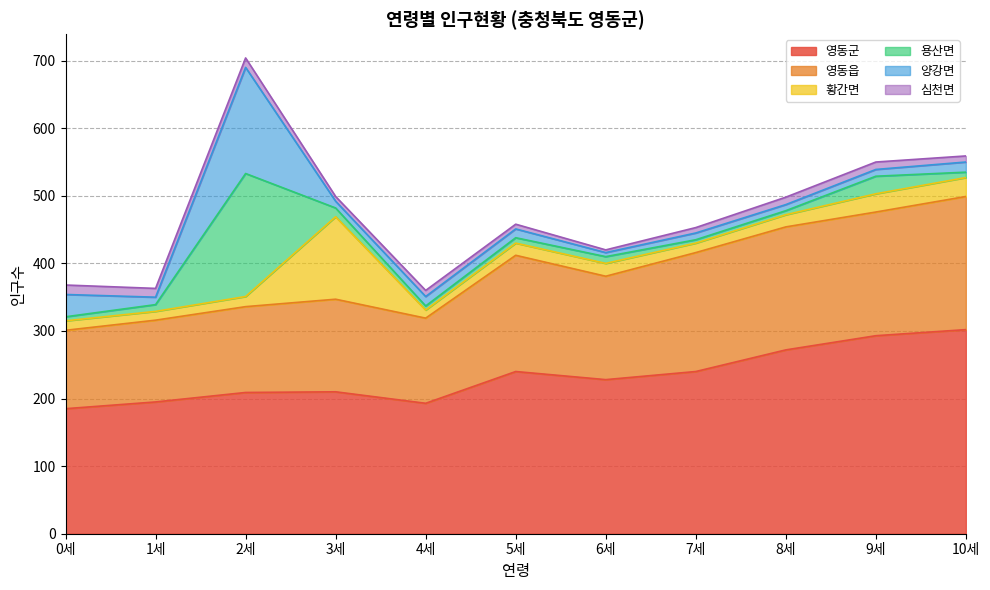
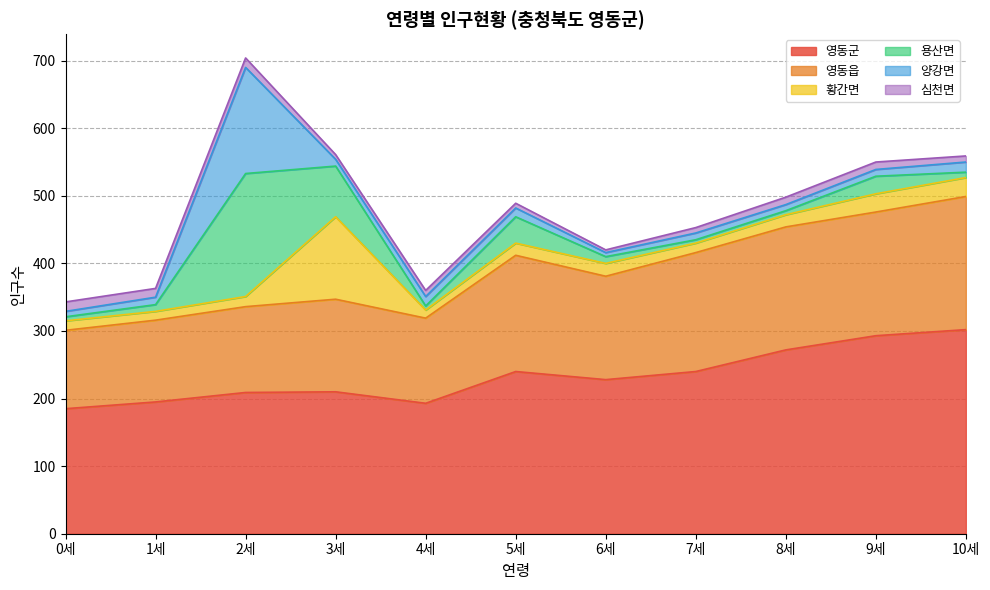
  {
    "황간면": {
      "0세": 10,
      "1세": 10,
      "2세": 20,
      "3세": 120,
      "4세": 10,
      "5세": 20,
      "6세": 20,
      "7세": 10,
      "8세": 20,
      "9세": 30,
      "10세": 30
    },
    "용산면": {
      "0세": 10,
      "1세": 10,
      "2세": 180,
-     "3세": 10,
+     "3세": 80,
      "4세": 10,
-     "5세": 10,
+     "5세": 40,
      "6세": 10,
      "7세": 10,
      "8세": 10,
      "9세": 30,
      "10세": 10
    },
    "양강면": {
-     "0세": 30,
+     "0세": 10,
      "1세": 10,
      "2세": 160,
      "3세": 10,
      "4세": 10,
      "5세": 10,
      "6세": 10,
      "7세": 10,
      "8세": 10,
      "9세": 10,
      "10세": 20
    },
    "심천면": {
      "0세": 10,
      "1세": 10,
      "2세": 10,
      "3세": 10,
      "4세": 10,
      "5세": 10,
      "6세": 0,
      "7세": 10,
      "8세": 10,
      "9세": 10,
      "10세": 10
    }
  }
